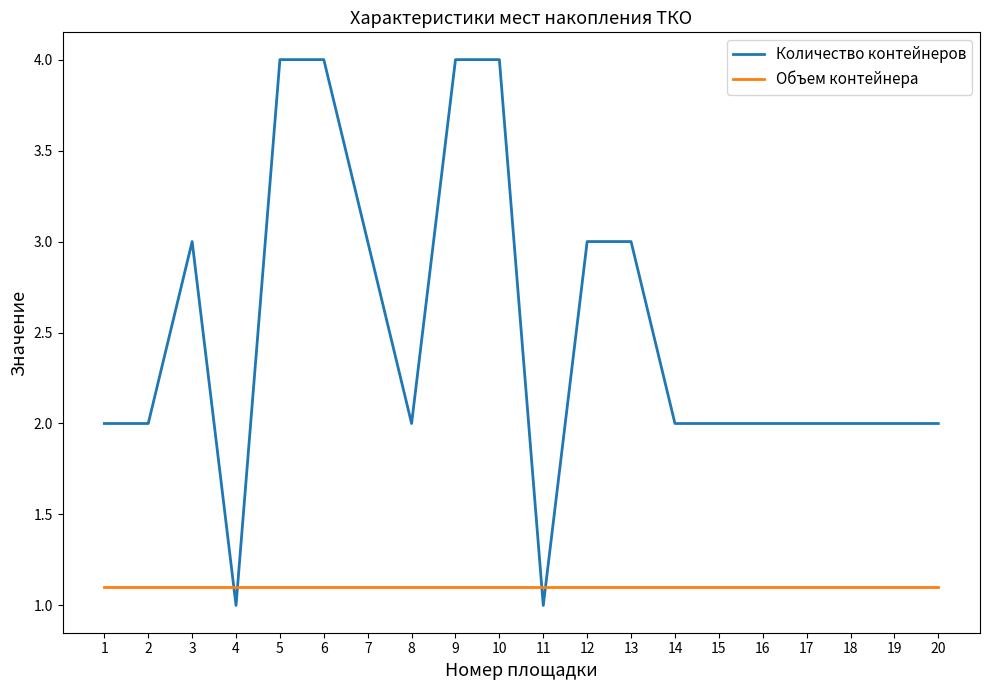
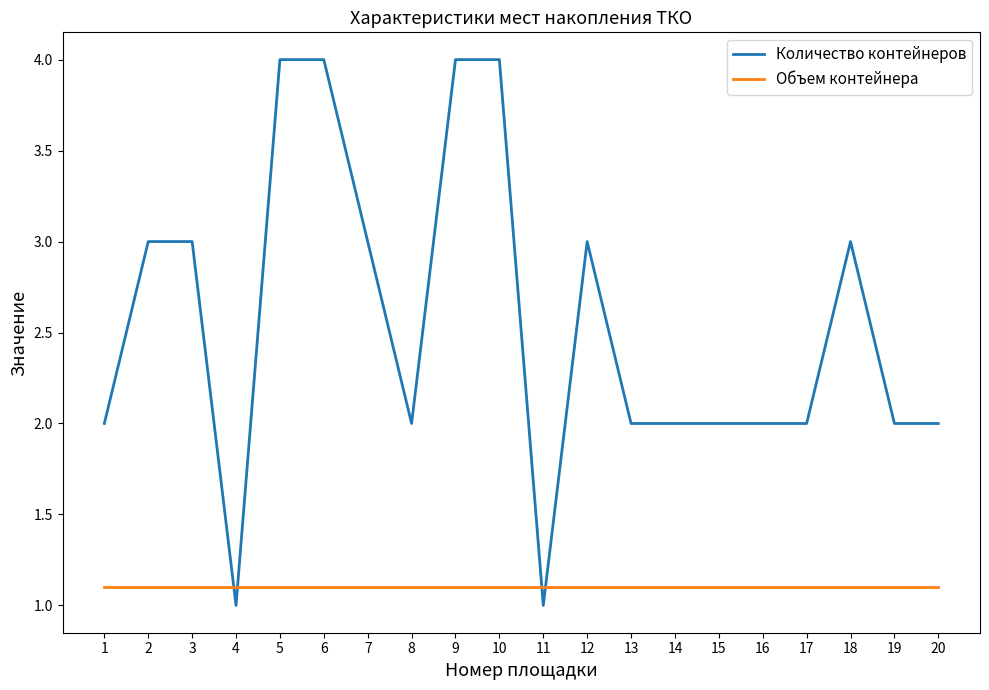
  {
    "Количество контейнеров": {
      "1": 2,
-     "2": 2,
+     "2": 3,
      "3": 3,
      "4": 1,
      "5": 4,
      "6": 4,
      "7": 3,
      "8": 2,
      "9": 4,
      "10": 4,
      "11": 1,
      "12": 3,
-     "13": 3,
+     "13": 2,
      "14": 2,
      "15": 2,
      "16": 2,
      "17": 2,
-     "18": 2,
+     "18": 3,
      "19": 2,
      "20": 2
    },
    "Объем контейнера": {
      "1": 1.10,
      "2": 1.10,
      "3": 1.10,
      "4": 1.10,
      "5": 1.10,
      "6": 1.10,
      "7": 1.10,
      "8": 1.10,
      "9": 1.10,
      "10": 1.10,
      "11": 1.10,
      "12": 1.10,
      "13": 1.10,
      "14": 1.10,
      "15": 1.10,
      "16": 1.10,
      "17": 1.10,
      "18": 1.10,
      "19": 1.10,
      "20": 1.10
    }
  }
